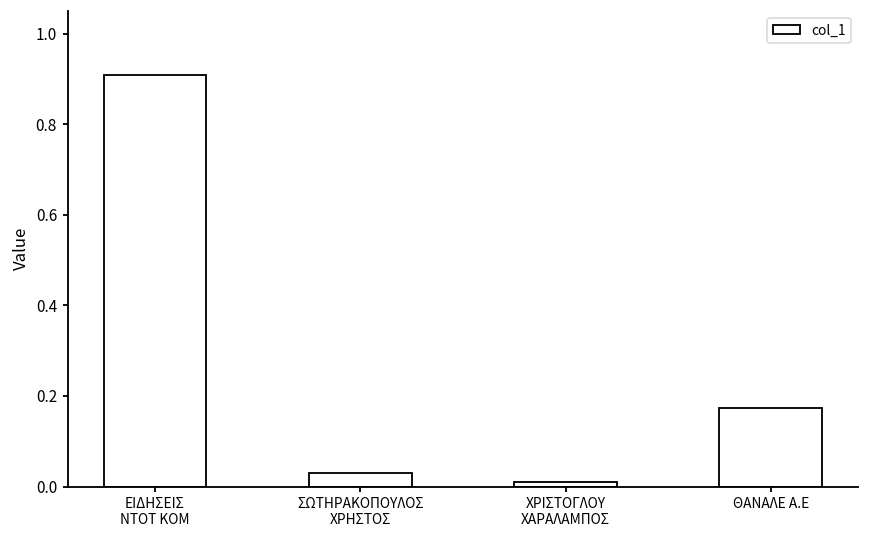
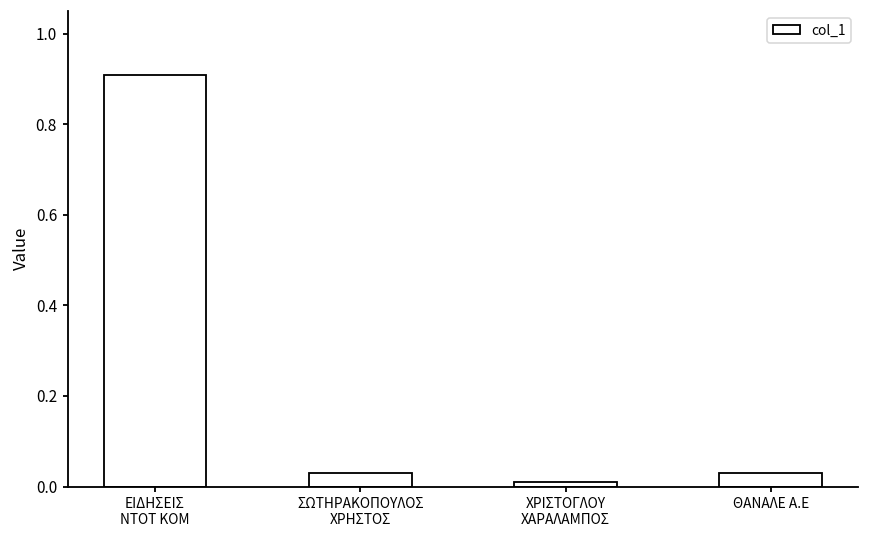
  {
    "ΕΙΔΗΣΕΙΣ ΝΤΟΤ ΚΟΜ": 0.91,
    "ΣΩΤΗΡΑΚΟΠΟΥΛΟΣ ΧΡΗΣΤΟΣ": 0.03,
    "ΧΡΙΣΤΟΓΛΟΥ ΧΑΡΑΛΑΜΠΟΣ": 0.01,
-   "ΘΑΝΑΛΕ Α.Ε": 0.17
+   "ΘΑΝΑΛΕ Α.Ε": 0.03
  }
